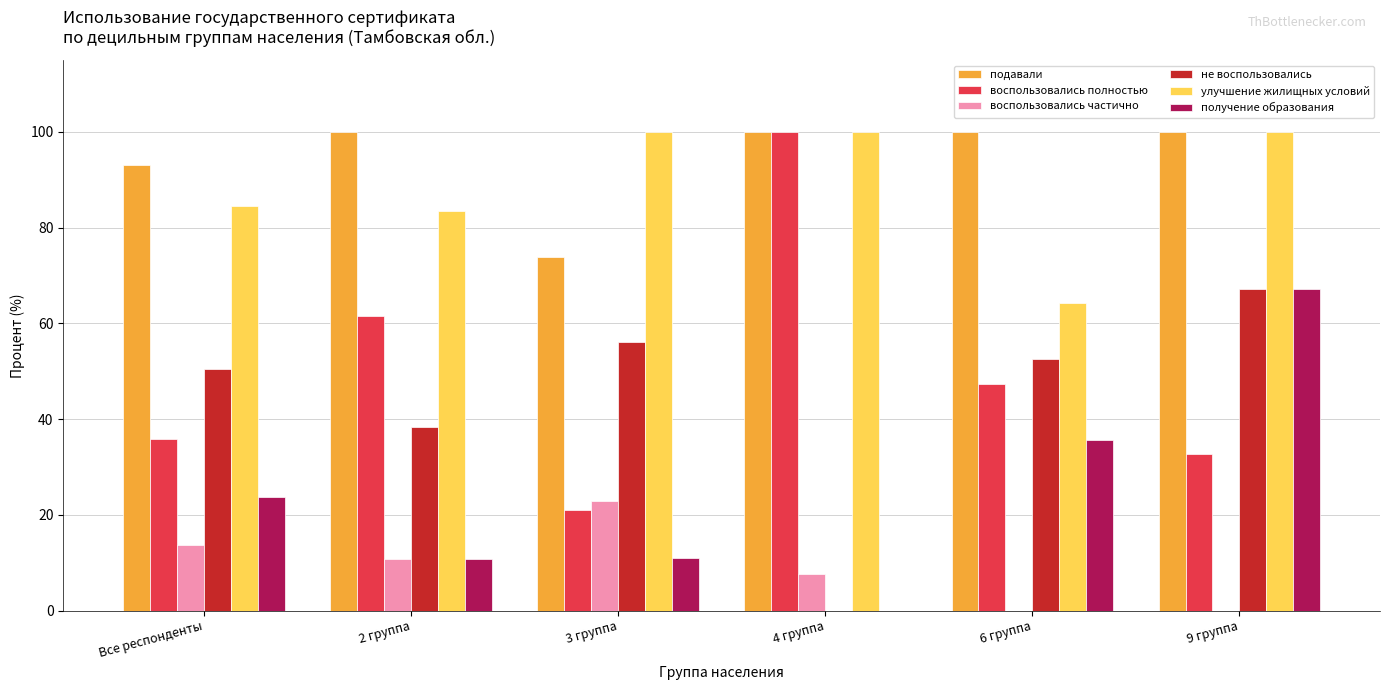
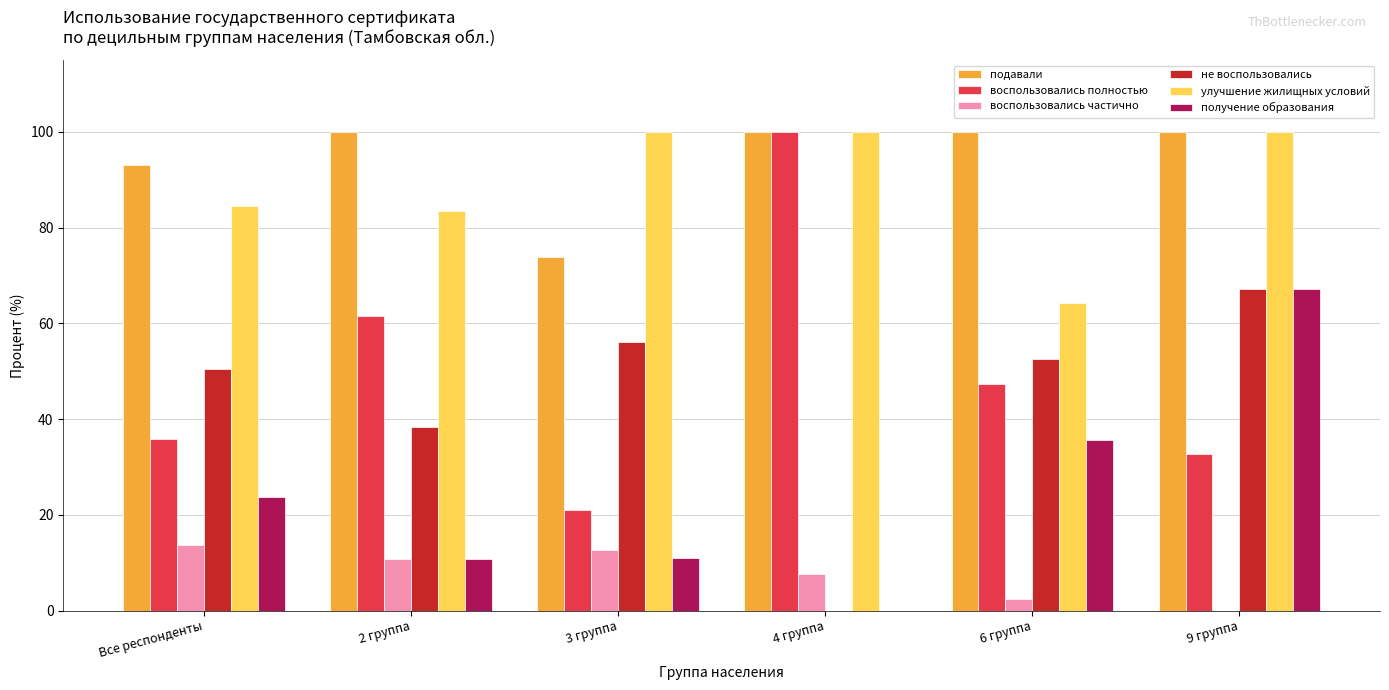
  {
    "воспользовались частично": {
      "Все респонденты": 14,
      "2 группа": 11,
-     "3 группа": 23,
+     "3 группа": 13,
      "4 группа": 8,
-     "6 группа": 0,
+     "6 группа": 2,
      "9 группа": 0
    }
  }
